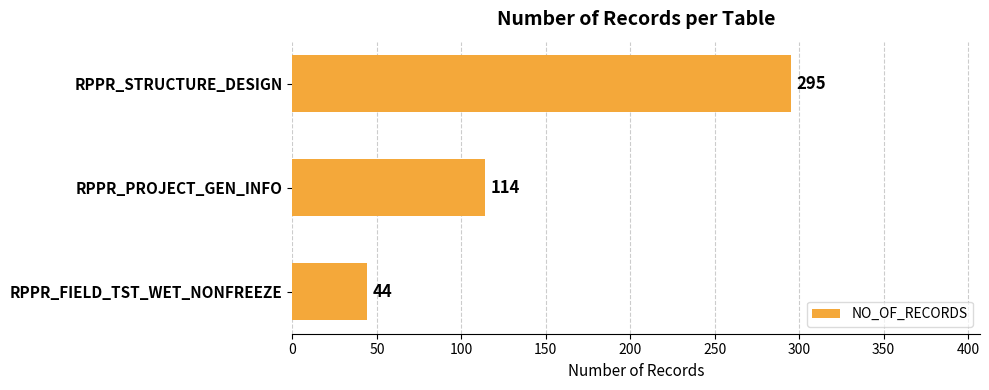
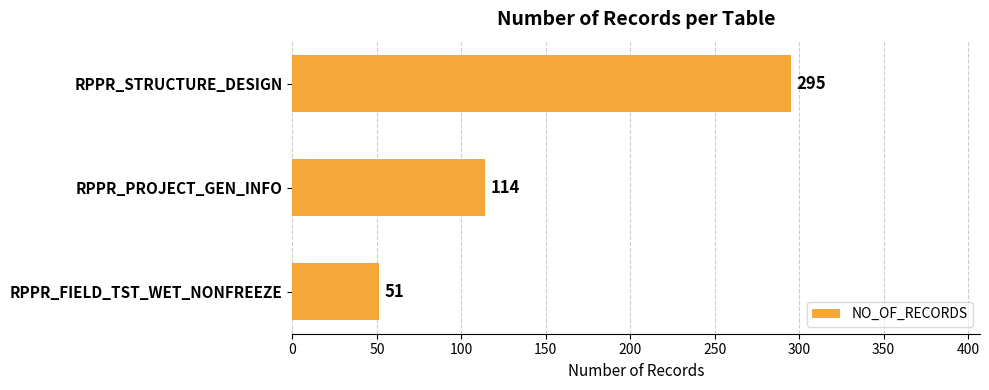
  {
    "RPPR_STRUCTURE_DESIGN": 295,
    "RPPR_PROJECT_GEN_INFO": 114,
-   "RPPR_FIELD_TST_WET_NONFREEZE": 44
+   "RPPR_FIELD_TST_WET_NONFREEZE": 51
  }
